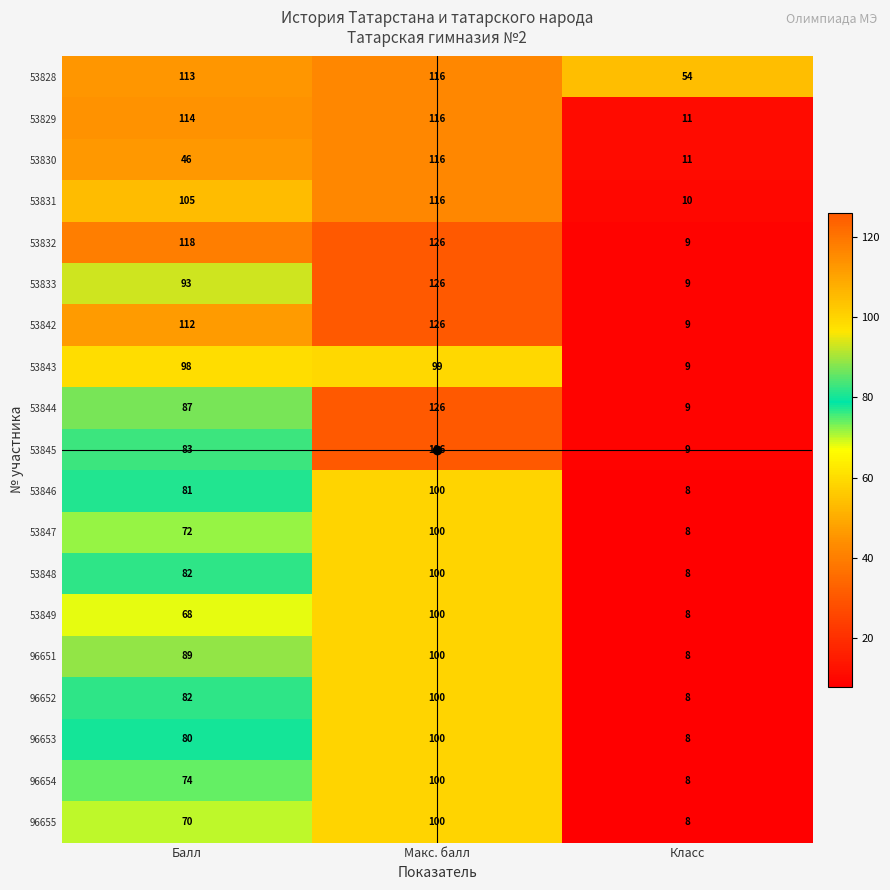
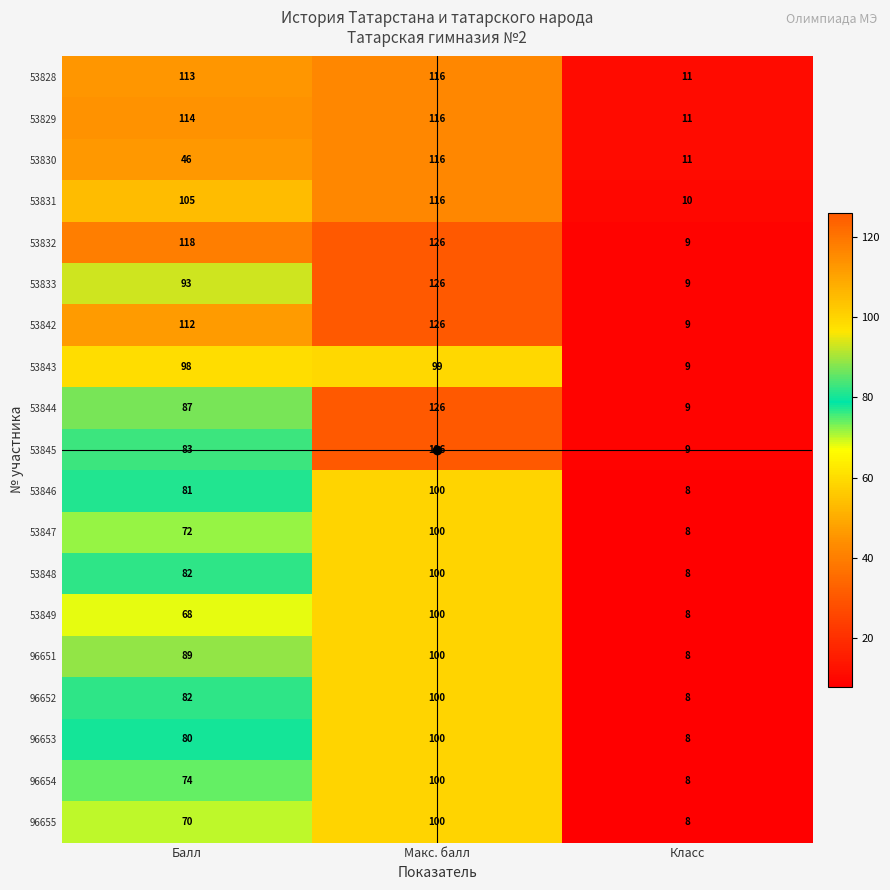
  {
    "53828": {
      "Балл": 113,
      "Макс. балл": 116,
-     "Класс": 54
+     "Класс": 11
    },
    "53829": {
      "Балл": 114,
      "Макс. балл": 116,
      "Класс": 11
    },
    "53830": {
      "Балл": 46,
      "Макс. балл": 116,
      "Класс": 11
    },
    "53831": {
      "Балл": 105,
      "Макс. балл": 116,
      "Класс": 10
    },
    "53832": {
      "Балл": 118,
      "Макс. балл": 126,
      "Класс": 9
    },
    "53833": {
      "Балл": 93,
      "Макс. балл": 126,
      "Класс": 9
    },
    "53842": {
      "Балл": 112,
      "Макс. балл": 126,
      "Класс": 9
    },
    "53843": {
      "Балл": 98,
      "Макс. балл": 99,
      "Класс": 9
    },
    "53844": {
      "Балл": 87,
      "Макс. балл": 126,
      "Класс": 9
    },
    "53845": {
      "Балл": 83,
      "Класс": 9
    },
    "53846": {
      "Балл": 81,
      "Макс. балл": 100,
      "Класс": 8
    },
    "53847": {
      "Балл": 72,
      "Макс. балл": 100,
      "Класс": 8
    },
    "53848": {
      "Балл": 82,
      "Макс. балл": 100,
      "Класс": 8
    },
    "53849": {
      "Балл": 68,
      "Макс. балл": 100,
      "Класс": 8
    },
    "96651": {
      "Балл": 89,
      "Макс. балл": 100,
      "Класс": 8
    },
    "96652": {
      "Балл": 82,
      "Макс. балл": 100,
      "Класс": 8
    },
    "96653": {
      "Балл": 80,
      "Макс. балл": 100,
      "Класс": 8
    },
    "96654": {
      "Балл": 74,
      "Макс. балл": 100,
      "Класс": 8
    },
    "96655": {
      "Балл": 70,
      "Макс. балл": 100,
      "Класс": 8
    }
  }
